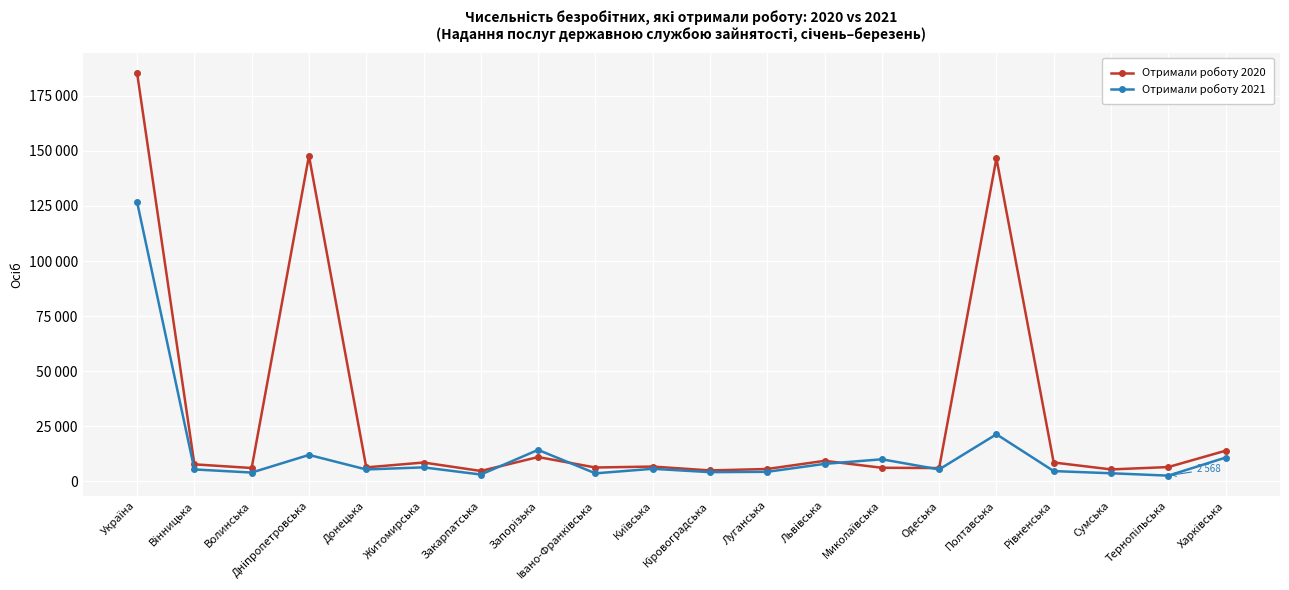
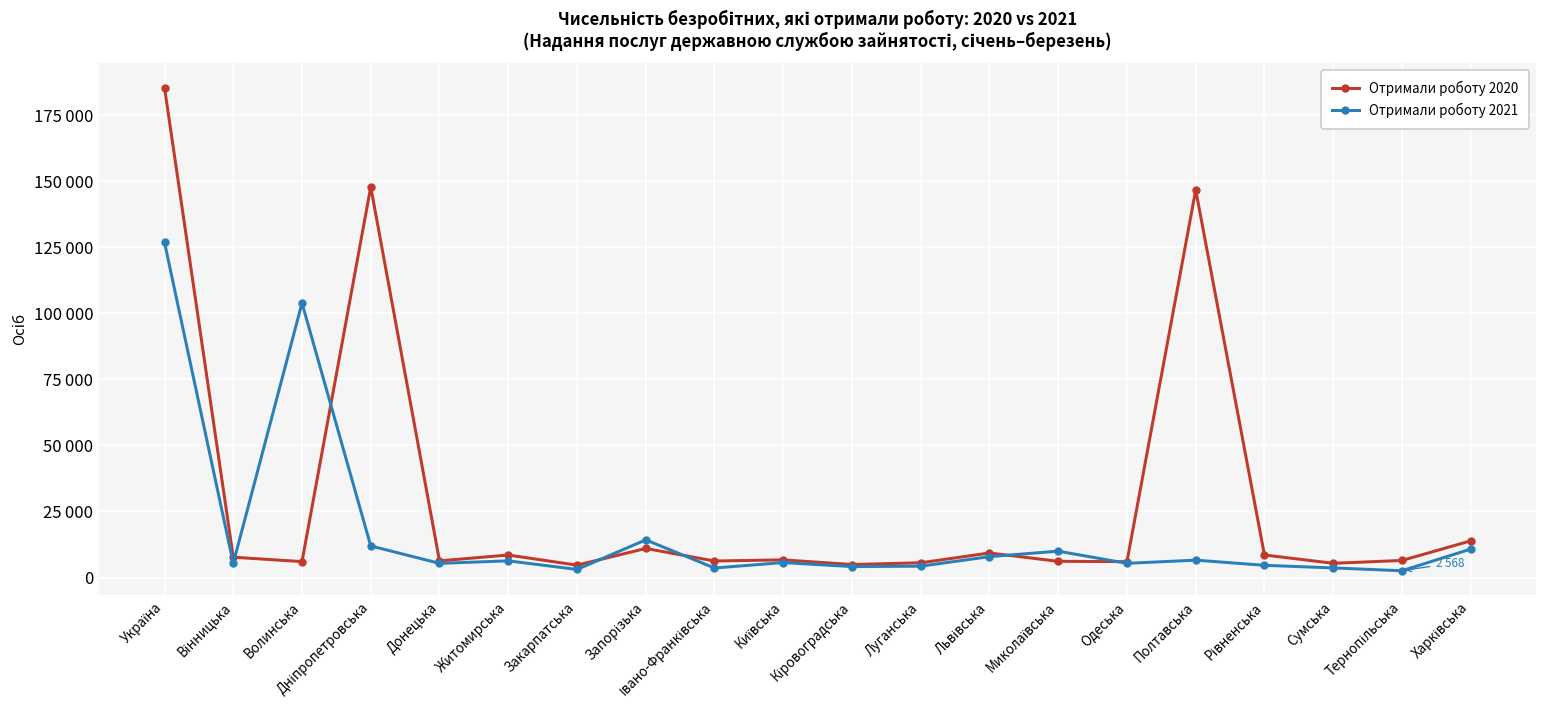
  {
    "Отримали роботу 2020": {
      "Україна": 185000,
      "Вінницька": 8000,
      "Волинська": 6000,
      "Дніпропетровська": 148000,
      "Житомирська": 9000,
      "Закарпатська": 5000,
      "Запорізька": 11000,
      "Івано-Франківська": 6000,
      "Луганська": 6000,
      "Львівська": 9000,
      "Миколаївська": 6000,
      "Полтавська": 147000,
      "Рівненська": 9000,
      "Сумська": 5000,
      "Харківська": 14000
    },
    "Отримали роботу 2021": {
      "Україна": 127000,
      "Вінницька": 5000,
-     "Волинська": 4000,
+     "Волинська": 104000,
      "Дніпропетровська": 12000,
      "Житомирська": 6000,
      "Закарпатська": 3000,
      "Запорізька": 14000,
      "Івано-Франківська": 4000,
      "Луганська": 4000,
      "Львівська": 8000,
      "Миколаївська": 10000,
-     "Полтавська": 21000,
+     "Полтавська": 7000,
      "Рівненська": 5000,
      "Сумська": 4000,
      "Харківська": 11000
    }
  }
